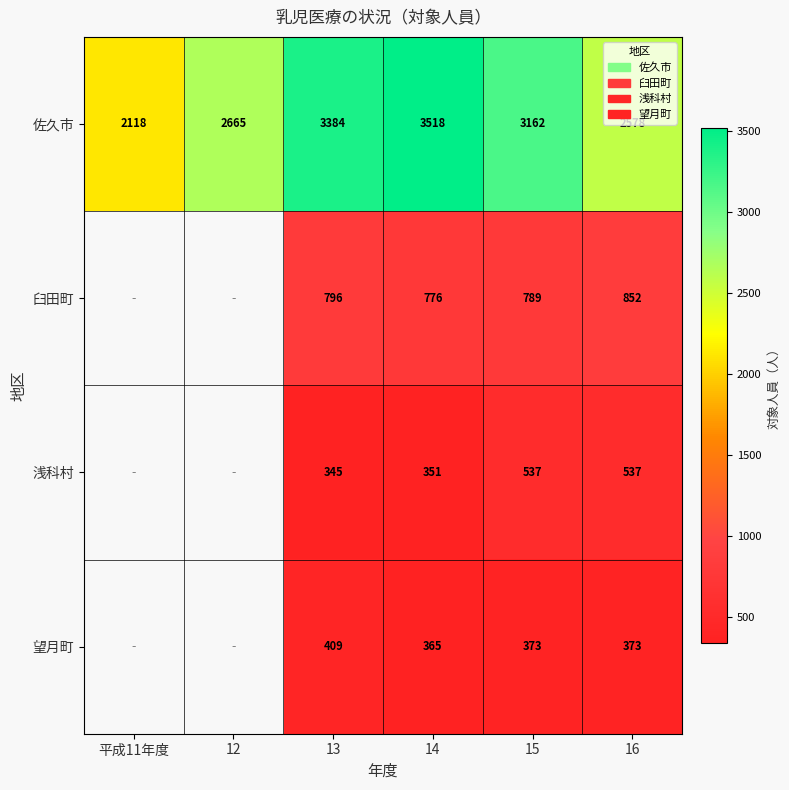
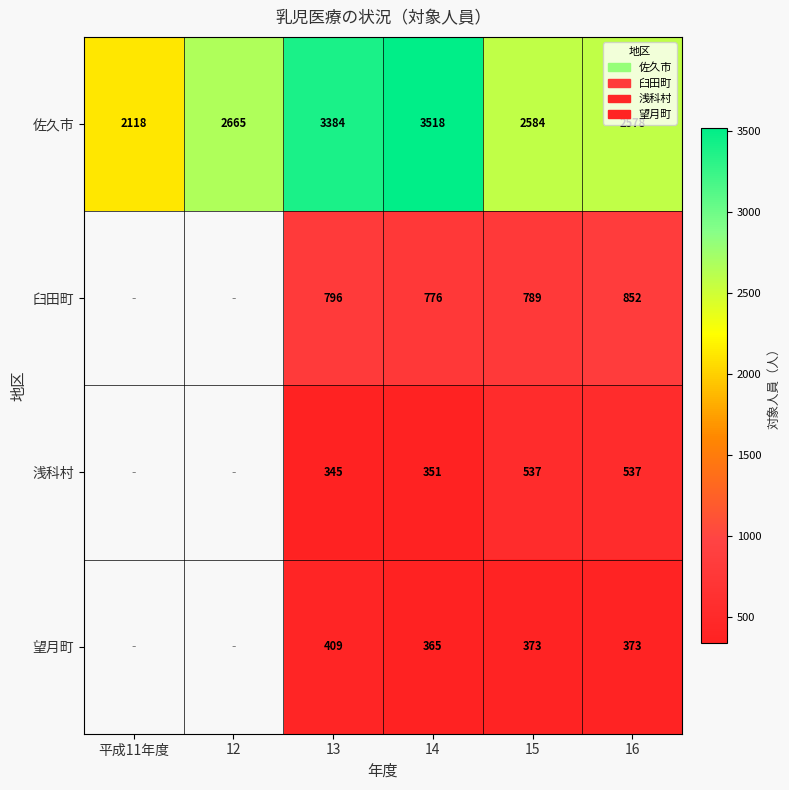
  {
    "佐久市": {
      "平成11年度": 2118,
      "12": 2665,
      "13": 3384,
      "14": 3518,
-     "15": 3162
+     "15": 2584
    },
    "臼田町": {
      "13": 796,
      "14": 776,
      "15": 789,
      "16": 852
    },
    "浅科村": {
      "13": 345,
      "14": 351,
      "15": 537,
      "16": 537
    },
    "望月町": {
      "13": 409,
      "14": 365,
      "15": 373,
      "16": 373
    }
  }
